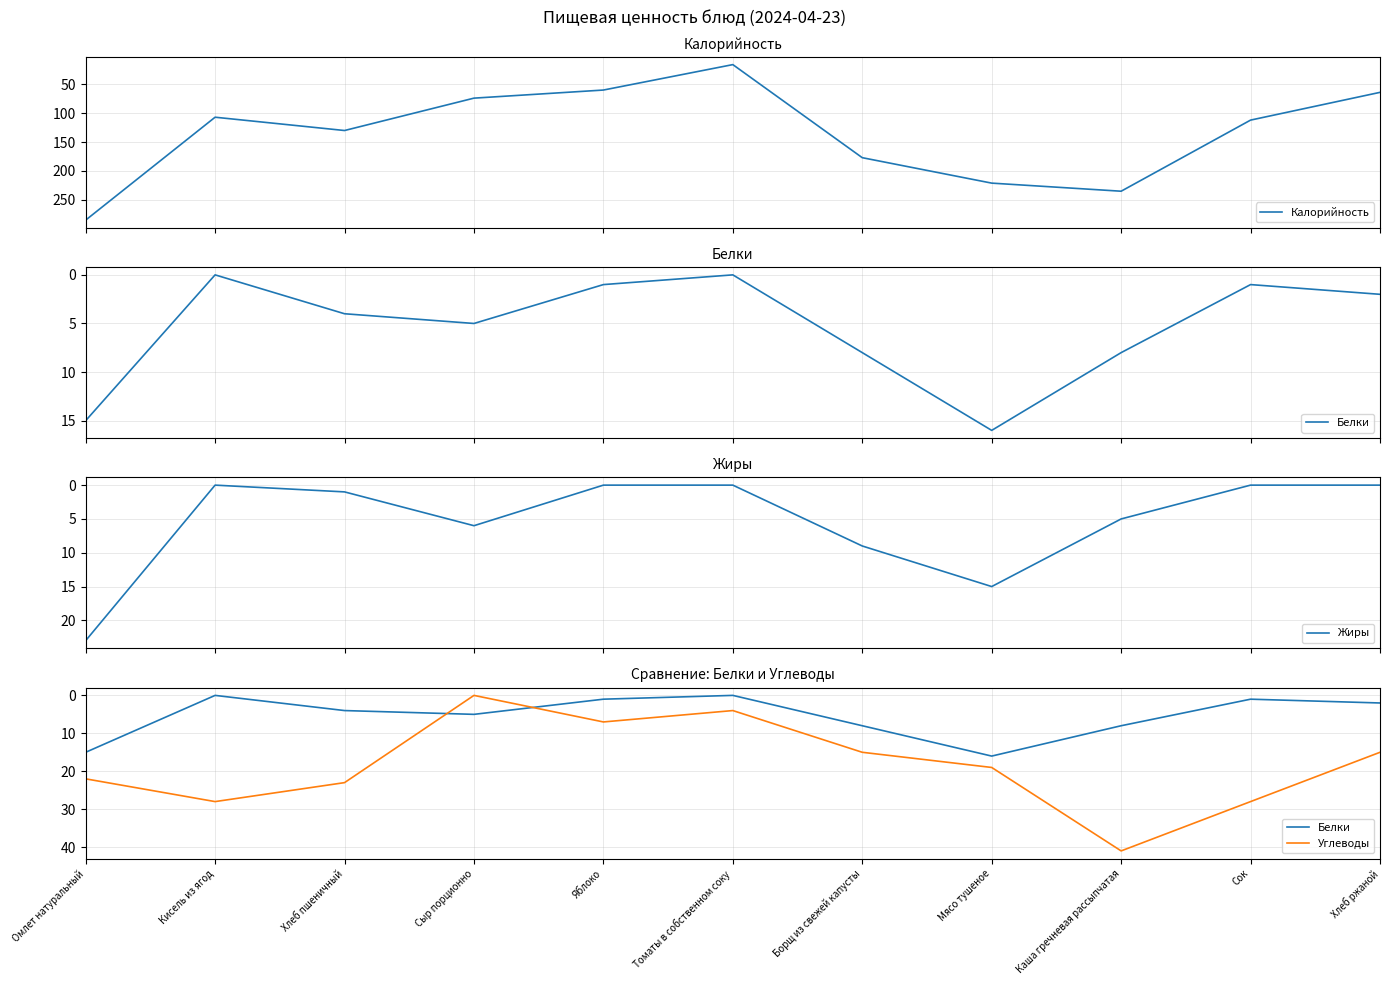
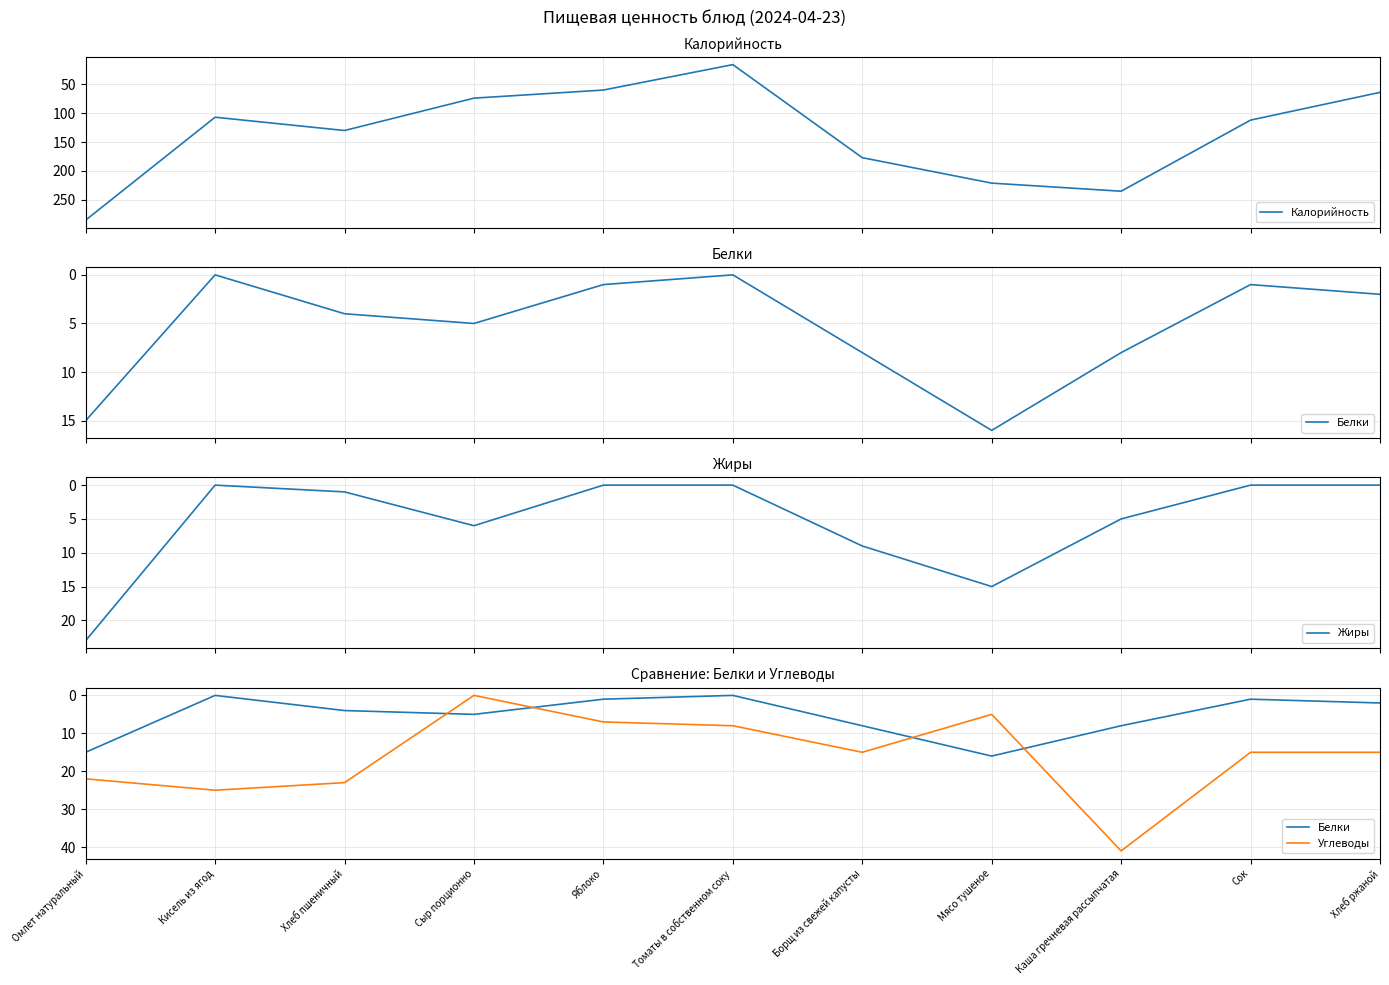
  {
    "Сравнение: Белки и Углеводы": {
      "Белки": {
        "Омлет натуральный": 15,
        "Кисель из ягод": 0,
        "Хлеб пшеничный": 4,
        "Сыр порционно": 5,
        "Яблоко": 1,
        "Томаты в собственном соку": 0,
        "Борщ из свежей капусты": 8,
        "Мясо тушеное": 16,
        "Каша гречневая рассыпчатая": 8,
        "Сок": 1,
        "Хлеб ржаной": 2
      },
      "Углеводы": {
        "Омлет натуральный": 22,
-       "Кисель из ягод": 28,
+       "Кисель из ягод": 25,
        "Хлеб пшеничный": 23,
        "Сыр порционно": 0,
        "Яблоко": 7,
-       "Томаты в собственном соку": 4,
+       "Томаты в собственном соку": 8,
        "Борщ из свежей капусты": 15,
-       "Мясо тушеное": 19,
+       "Мясо тушеное": 5,
        "Каша гречневая рассыпчатая": 41,
-       "Сок": 28,
+       "Сок": 15,
        "Хлеб ржаной": 15
      }
    }
  }
